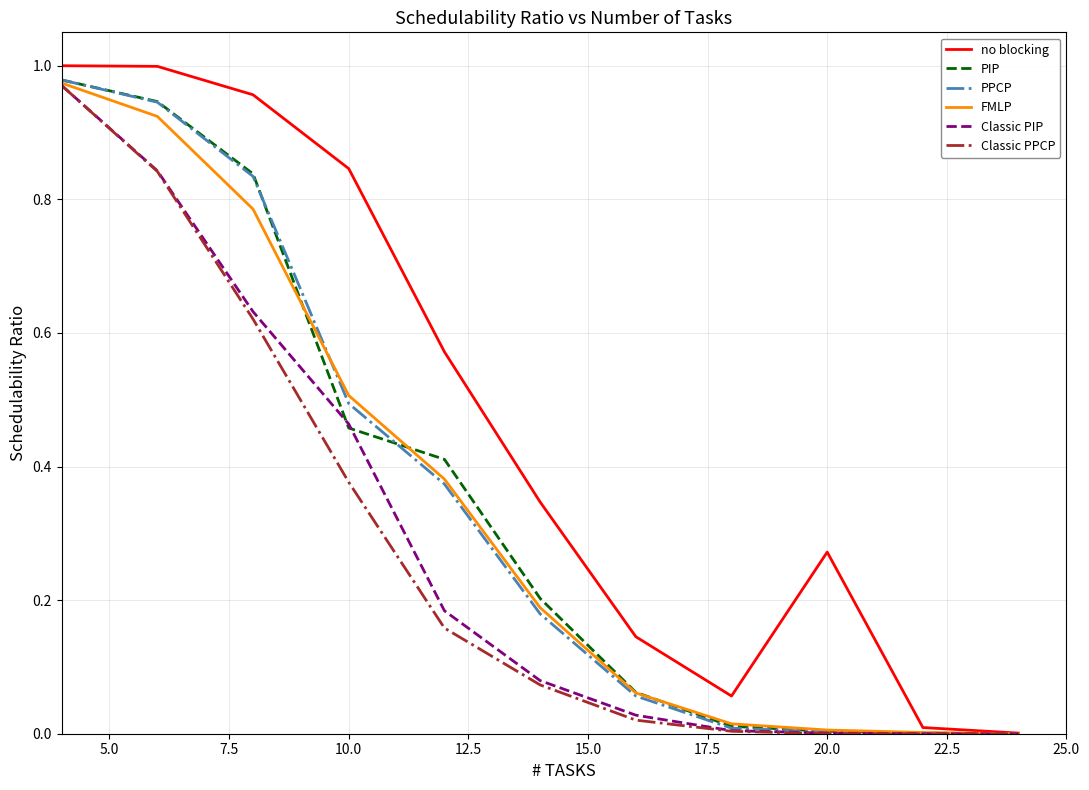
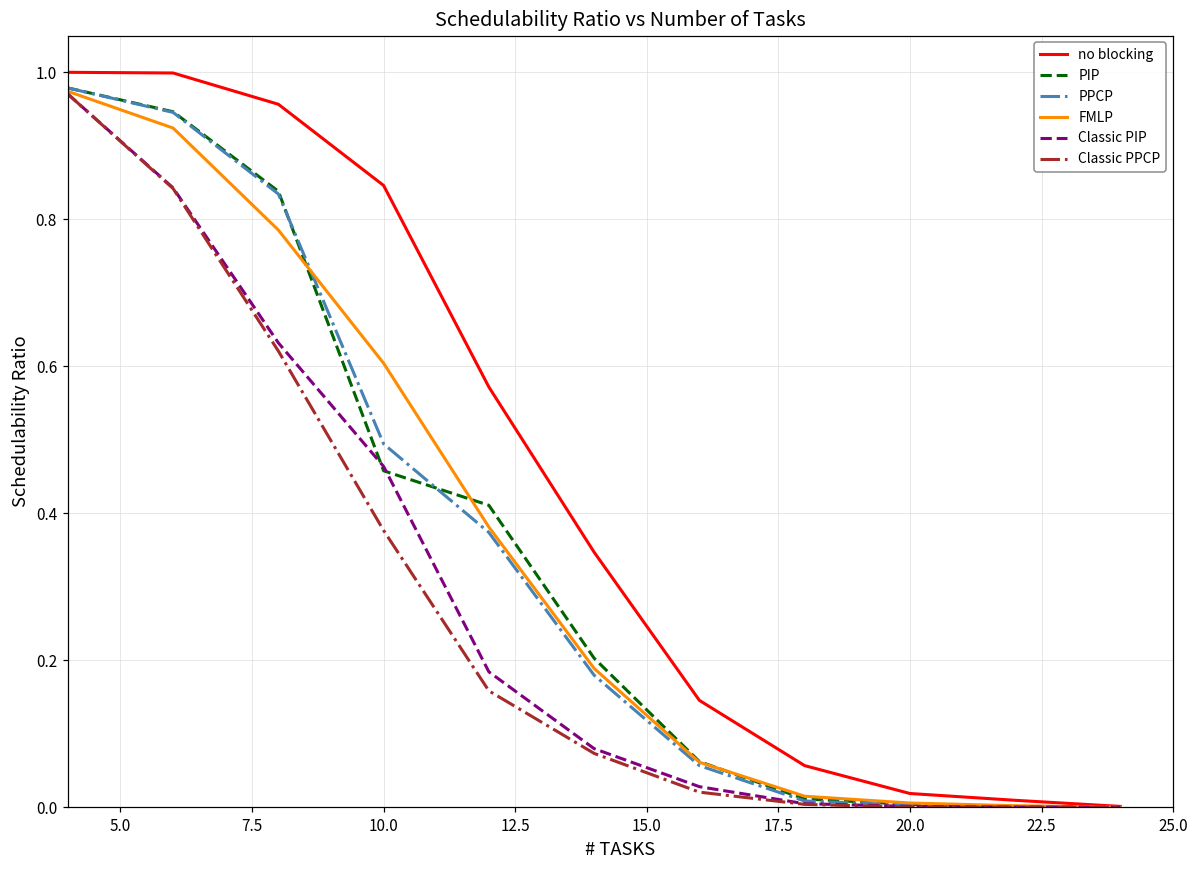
  {
    "no blocking": {
      "10.0": 0.85,
-     "20.0": 0.27
+     "20.0": 0.02
    },
    "PIP": {
      "10.0": 0.46
    },
    "PPCP": {
      "10.0": 0.49
    },
    "FMLP": {
-     "10.0": 0.51
+     "10.0": 0.60
    },
    "Classic PIP": {
      "10.0": 0.46
    },
    "Classic PPCP": {
      "10.0": 0.38
    }
  }
